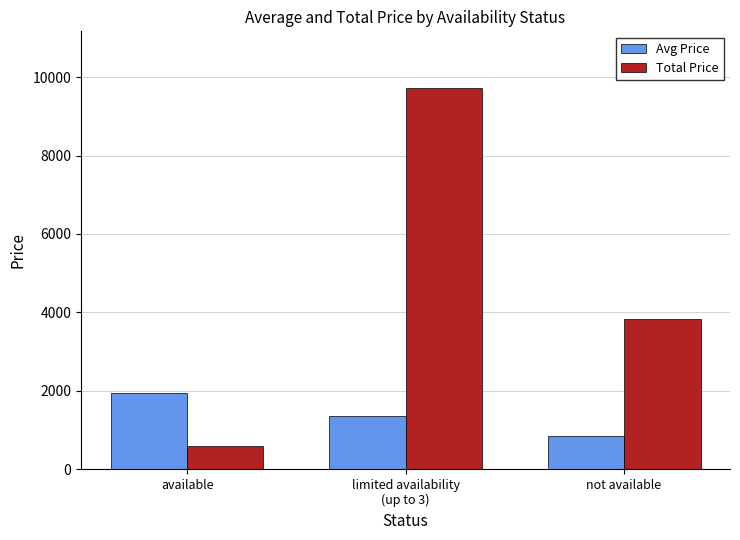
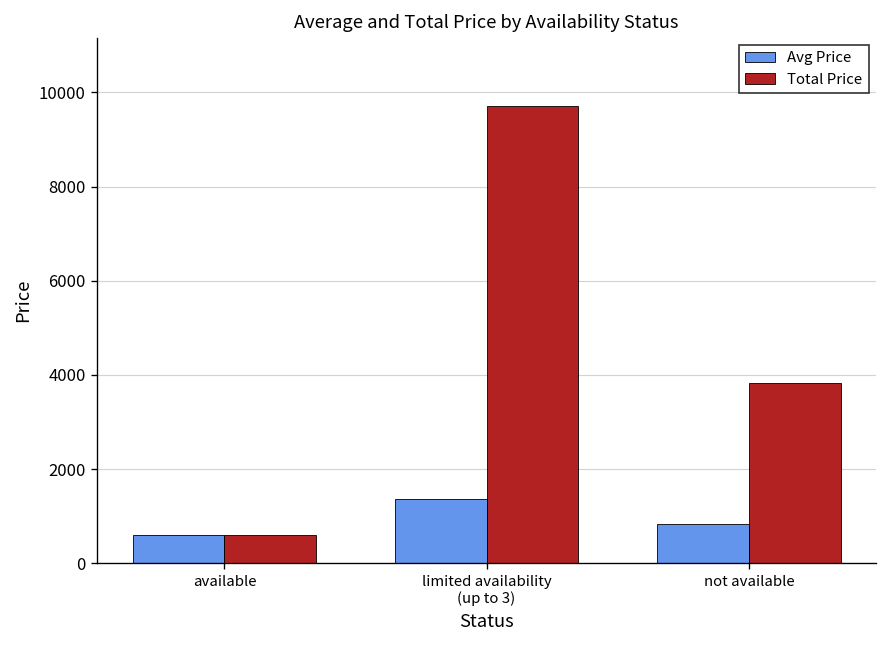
  {
    "Avg Price": {
-     "available": 1900,
+     "available": 600,
      "limited availability (up to 3)": 1400,
      "not available": 800
    },
    "Total Price": {
      "available": 600,
      "limited availability (up to 3)": 9700,
      "not available": 3800
    }
  }
